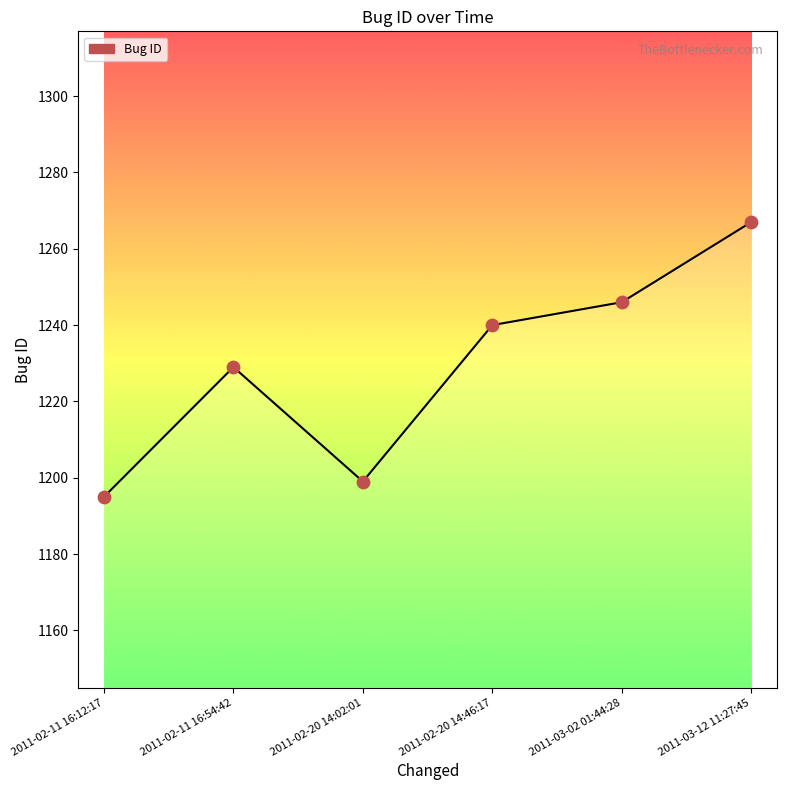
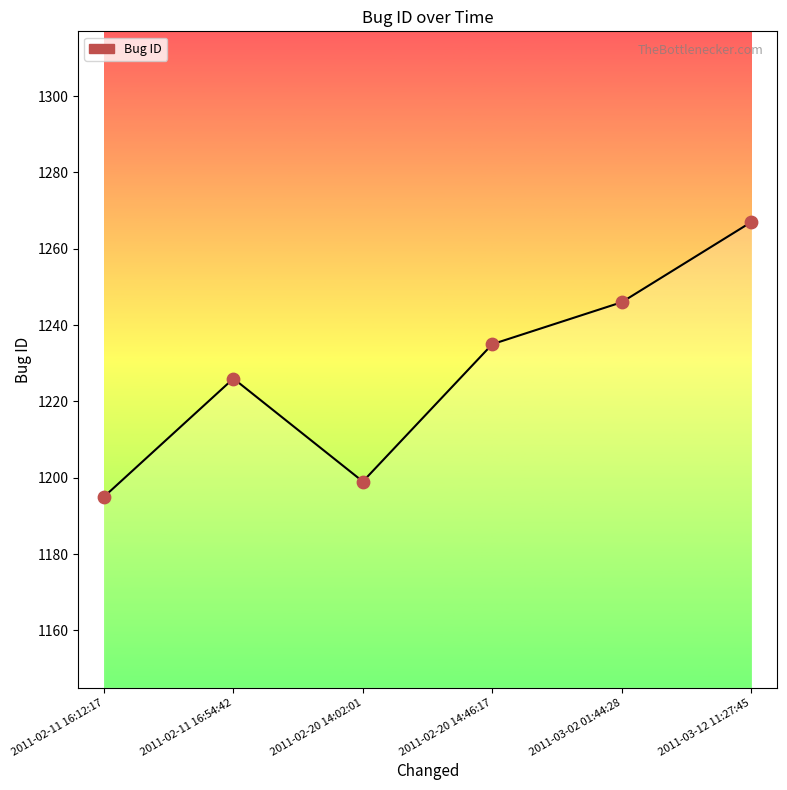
  {
    "2011-02-11 16:12:17": 1195,
-   "2011-02-11 16:54:42": 1229,
+   "2011-02-11 16:54:42": 1226,
    "2011-02-20 14:02:01": 1199,
-   "2011-02-20 14:46:17": 1240,
+   "2011-02-20 14:46:17": 1235,
    "2011-03-02 01:44:28": 1246,
    "2011-03-12 11:27:45": 1267
  }
